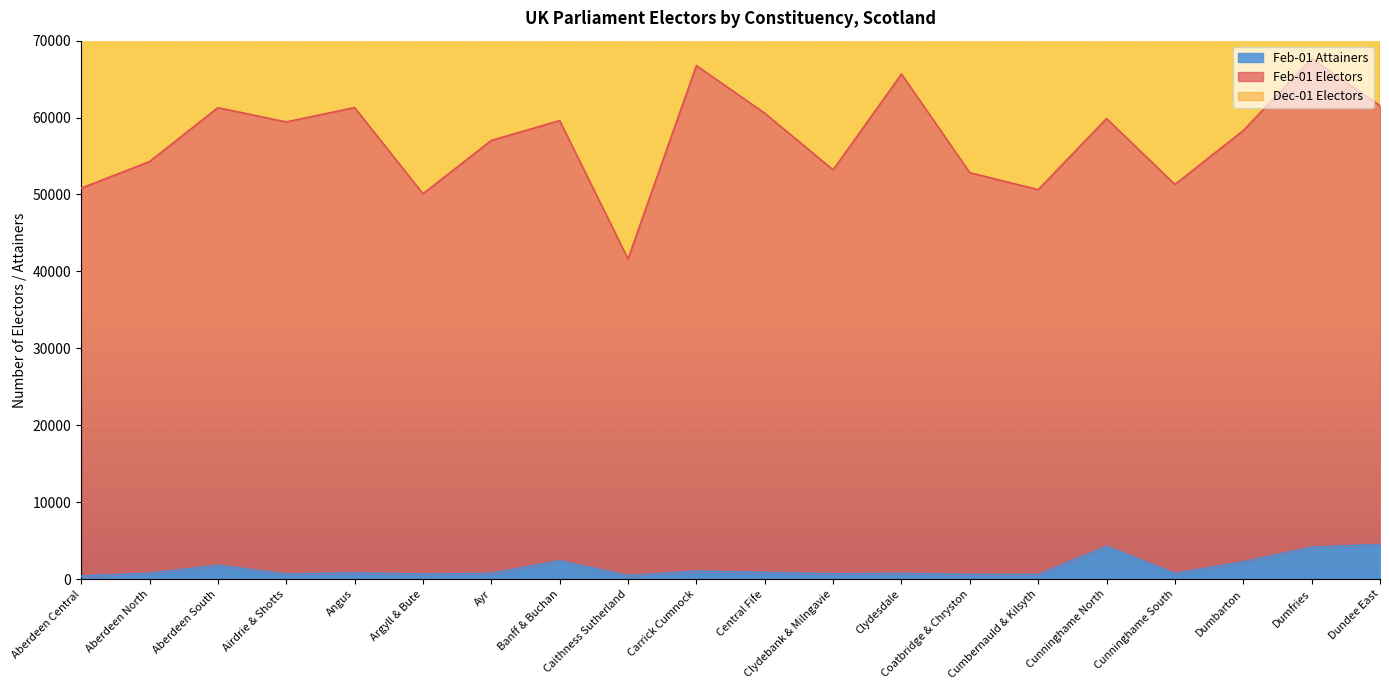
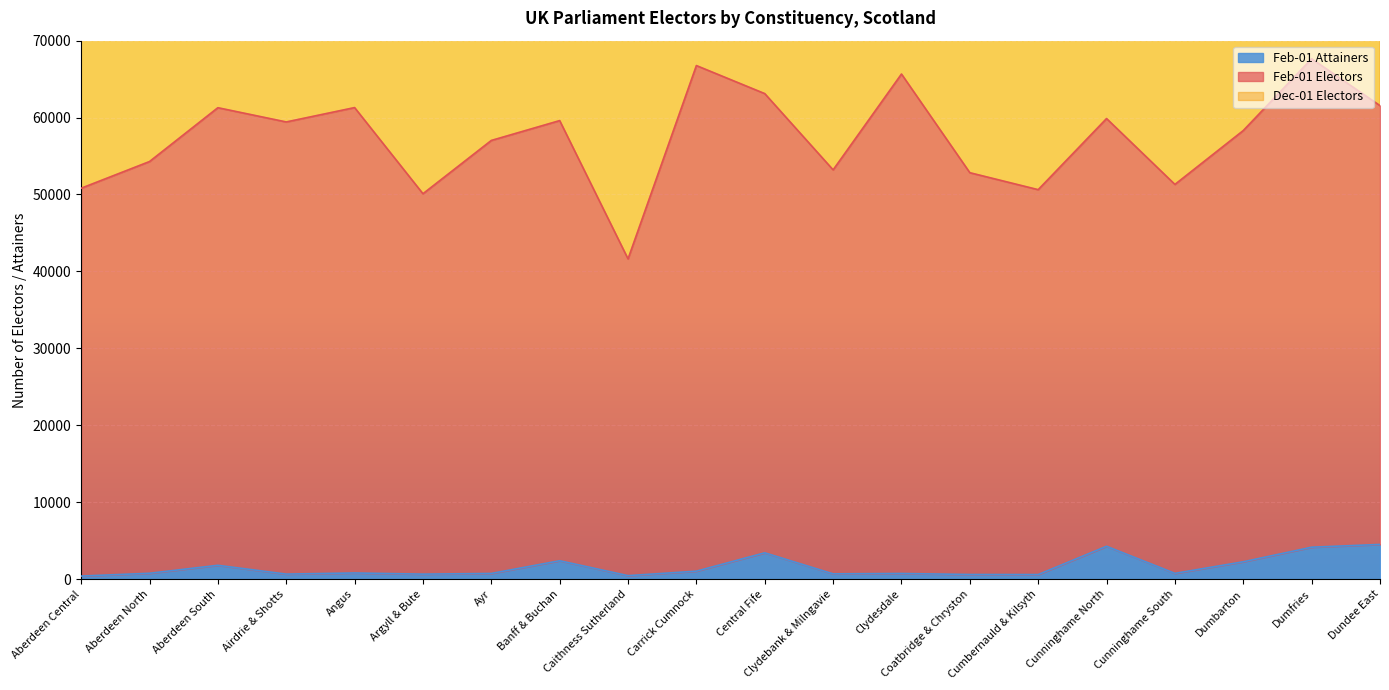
  {
    "Feb-01 Attainers": {
      "Aberdeen Central": 0,
      "Aberdeen North": 1000,
      "Aberdeen South": 2000,
      "Airdrie & Shotts": 1000,
      "Angus": 1000,
      "Argyll & Bute": 1000,
      "Ayr": 1000,
      "Banff & Buchan": 2000,
      "Caithness Sutherland": 0,
      "Carrick Cumnock": 1000,
-     "Central Fife": 1000,
+     "Central Fife": 3000,
      "Clydebank & Milngavie": 1000,
      "Clydesdale": 1000,
      "Coatbridge & Chryston": 1000,
      "Cumbernauld & Kilsyth": 1000,
      "Cunninghame North": 4000,
      "Cunninghame South": 1000,
      "Dumbarton": 2000,
      "Dumfries": 4000,
      "Dundee East": 5000
    },
    "Feb-01 Electors": {
      "Aberdeen Central": 50000,
      "Aberdeen North": 54000,
      "Aberdeen South": 59000,
      "Airdrie & Shotts": 59000,
      "Angus": 61000,
      "Argyll & Bute": 49000,
      "Ayr": 56000,
      "Banff & Buchan": 57000,
      "Caithness Sutherland": 41000,
      "Carrick Cumnock": 66000,
      "Central Fife": 60000,
      "Clydebank & Milngavie": 53000,
      "Clydesdale": 65000,
      "Coatbridge & Chryston": 52000,
      "Cumbernauld & Kilsyth": 50000,
      "Cunninghame North": 56000,
      "Cunninghame South": 51000,
      "Dumbarton": 56000,
      "Dundee East": 57000
    }
  }
